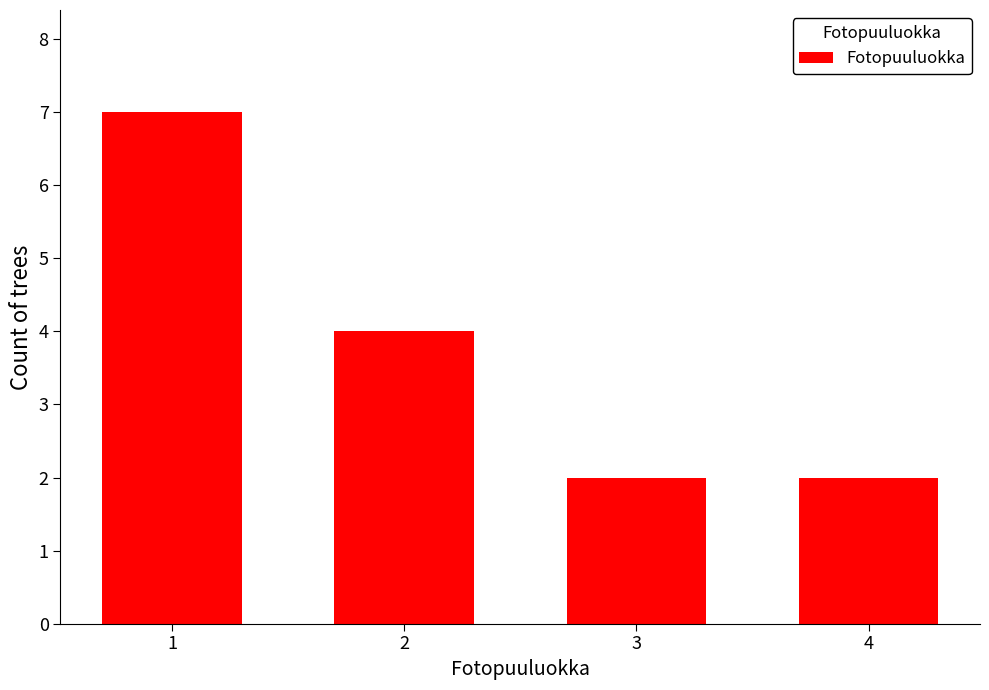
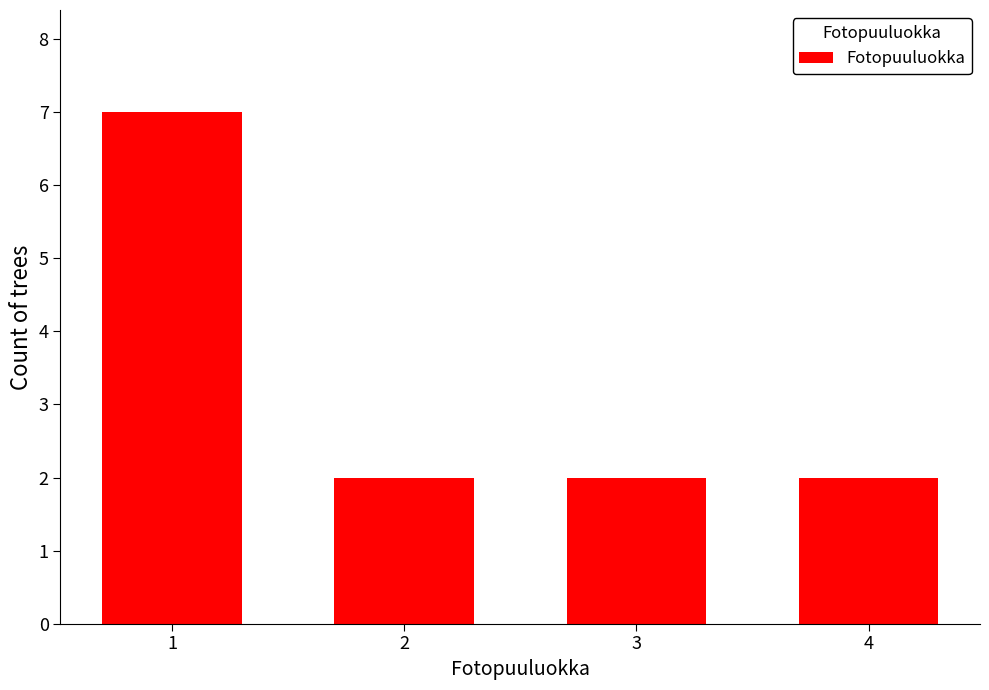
  {
    "1": 7,
-   "2": 4,
+   "2": 2,
    "3": 2,
    "4": 2
  }
